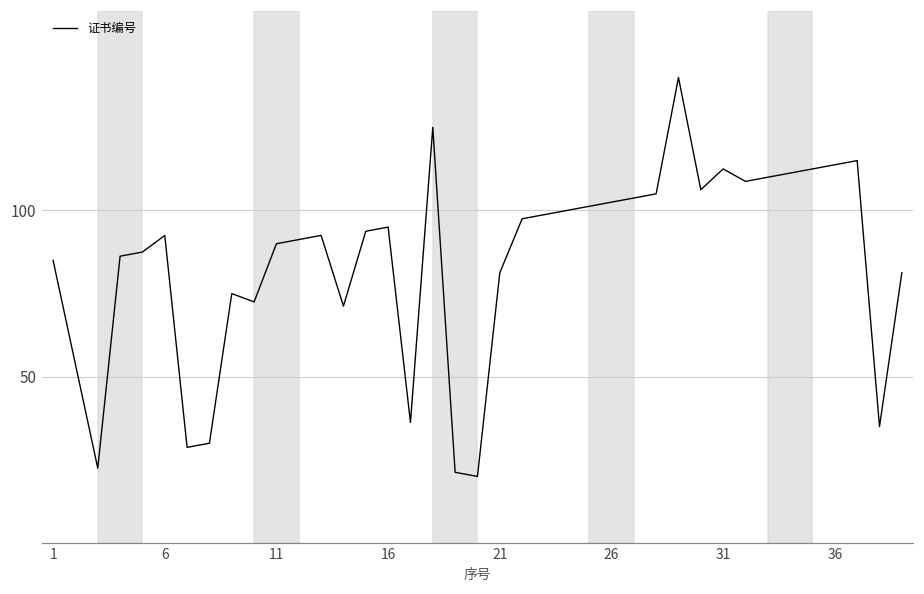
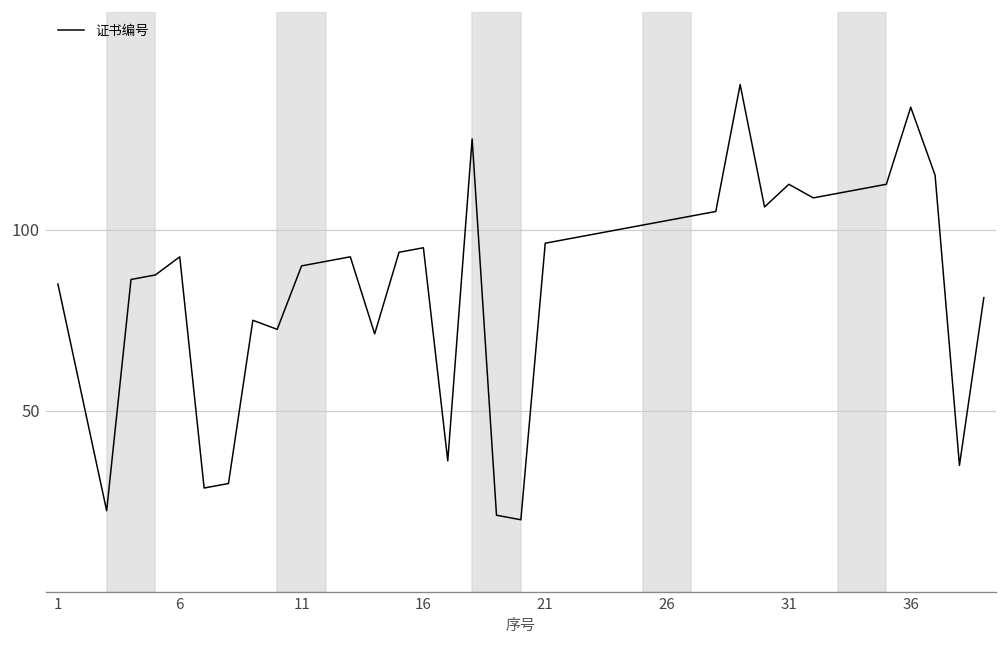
  {
    "1": 85,
    "6": 93,
    "11": 90,
    "16": 95,
-   "21": 81,
+   "21": 96,
    "26": 103,
    "31": 113,
-   "36": 114
+   "36": 134
  }
